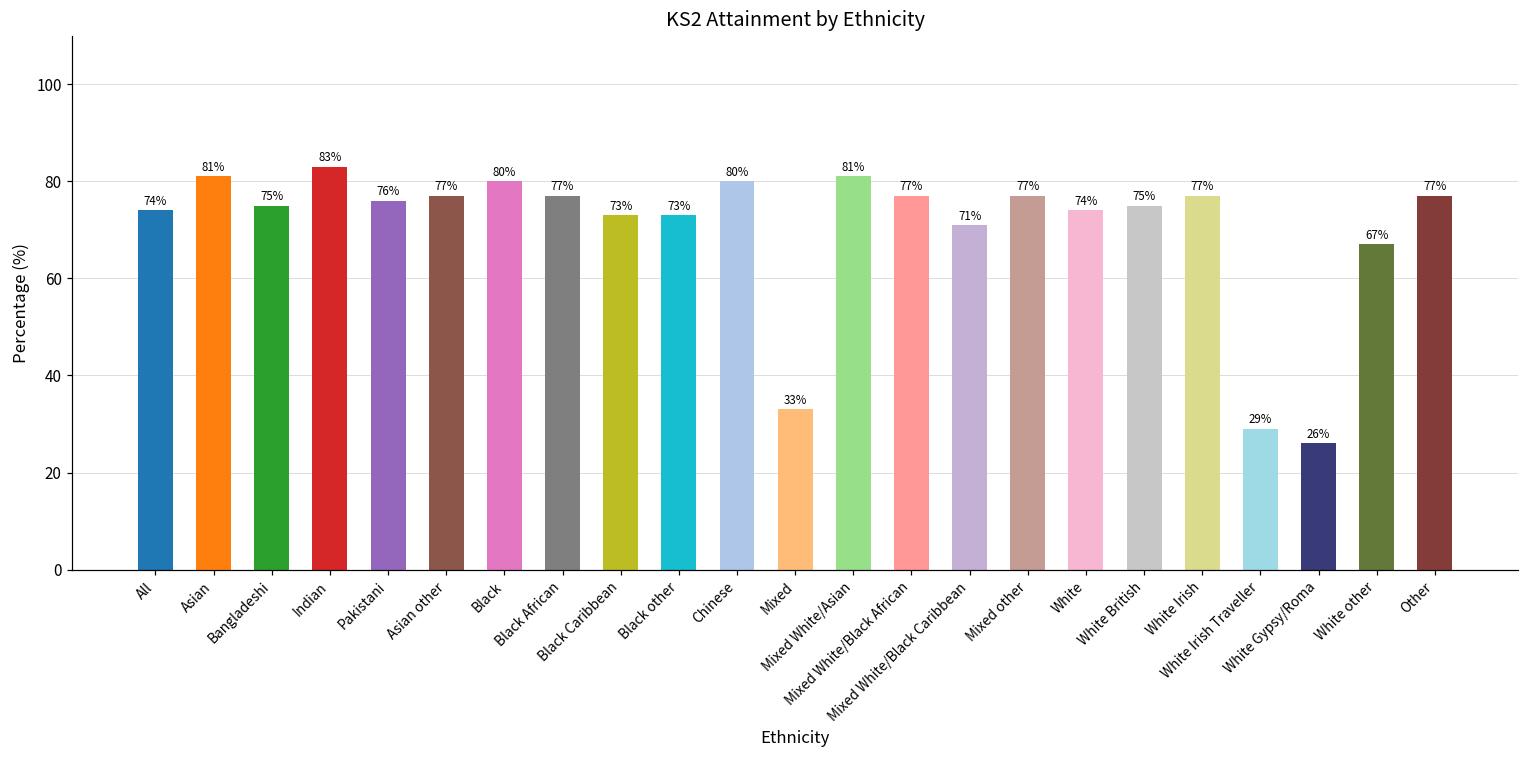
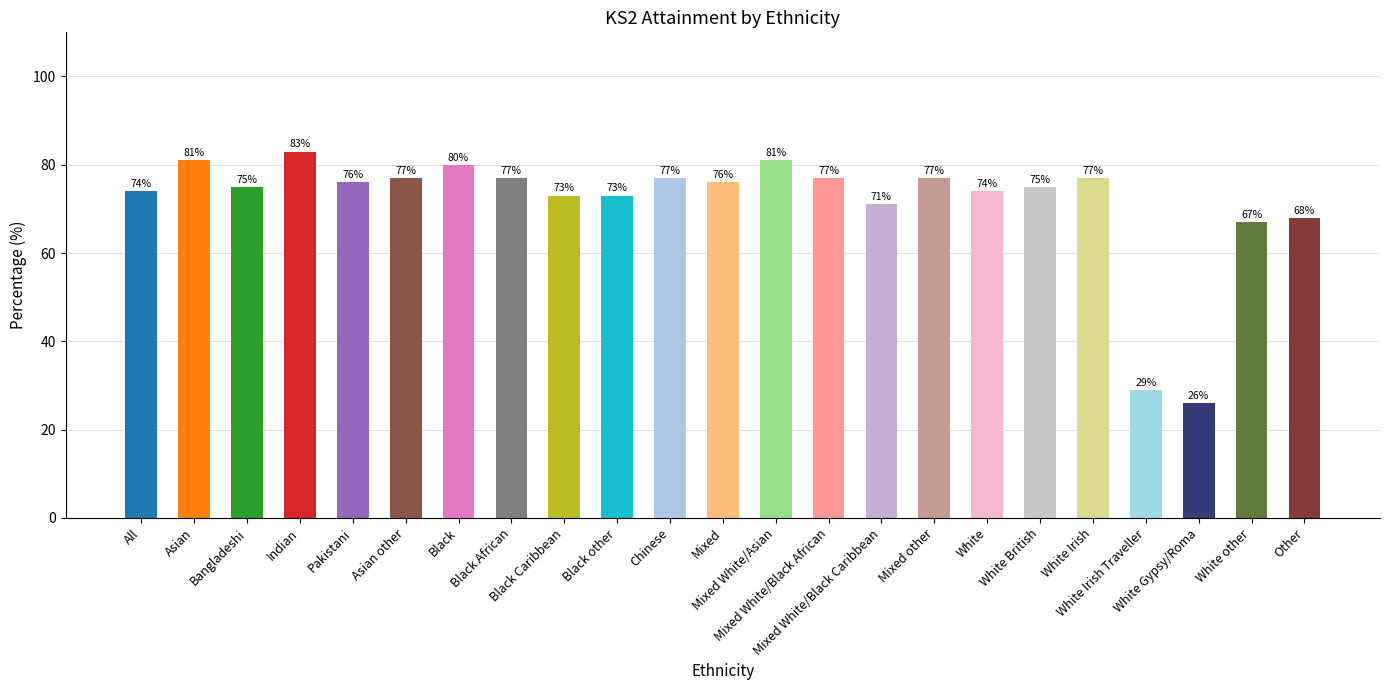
  {
    "All": "74%",
    "Asian": "81%",
    "Bangladeshi": "75%",
    "Indian": "83%",
    "Pakistani": "76%",
    "Asian other": "77%",
    "Black": "80%",
    "Black African": "77%",
    "Black Caribbean": "73%",
    "Black other": "73%",
-   "Chinese": "80%",
-   "Mixed": "33%",
+   "Chinese": "77%",
+   "Mixed": "76%",
    "Mixed White/Asian": "81%",
    "Mixed White/Black African": "77%",
    "Mixed White/Black Caribbean": "71%",
    "Mixed other": "77%",
    "White": "74%",
    "White British": "75%",
    "White Irish": "77%",
    "White Irish Traveller": "29%",
    "White Gypsy/Roma": "26%",
    "White other": "67%",
-   "Other": "77%"
+   "Other": "68%"
  }
